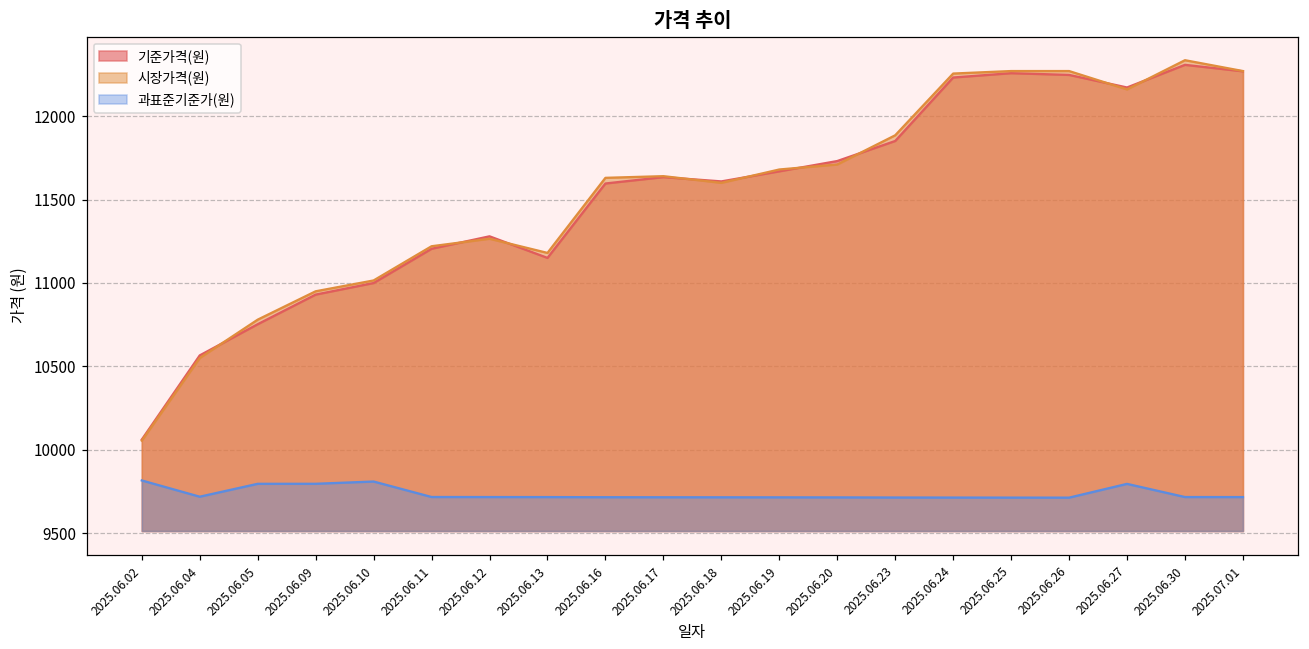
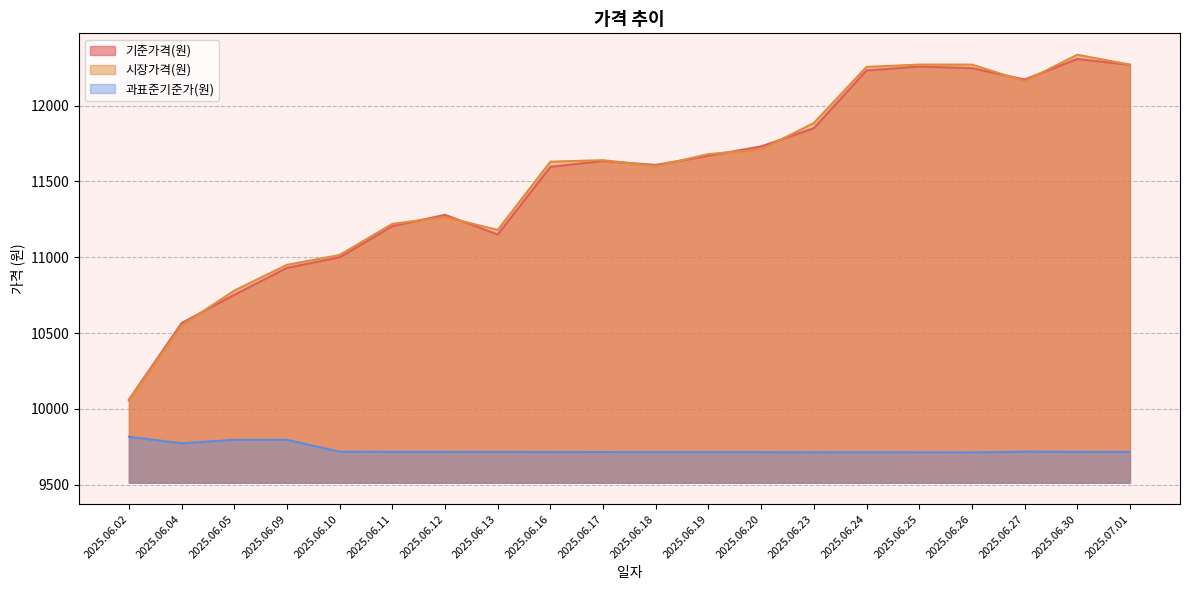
  {
    "과표준기준가(원)": {
      "2025.06.02": 9820,
-     "2025.06.04": 9720,
+     "2025.06.04": 9770,
      "2025.06.05": 9800,
      "2025.06.09": 9800,
-     "2025.06.10": 9810,
+     "2025.06.10": 9720,
      "2025.06.11": 9720,
      "2025.06.12": 9720,
      "2025.06.13": 9720,
      "2025.06.16": 9720,
      "2025.06.17": 9720,
      "2025.06.18": 9720,
      "2025.06.19": 9720,
      "2025.06.20": 9710,
      "2025.06.23": 9710,
      "2025.06.24": 9710,
      "2025.06.25": 9710,
      "2025.06.26": 9710,
-     "2025.06.27": 9800,
+     "2025.06.27": 9720,
      "2025.06.30": 9720,
      "2025.07.01": 9720
    }
  }
